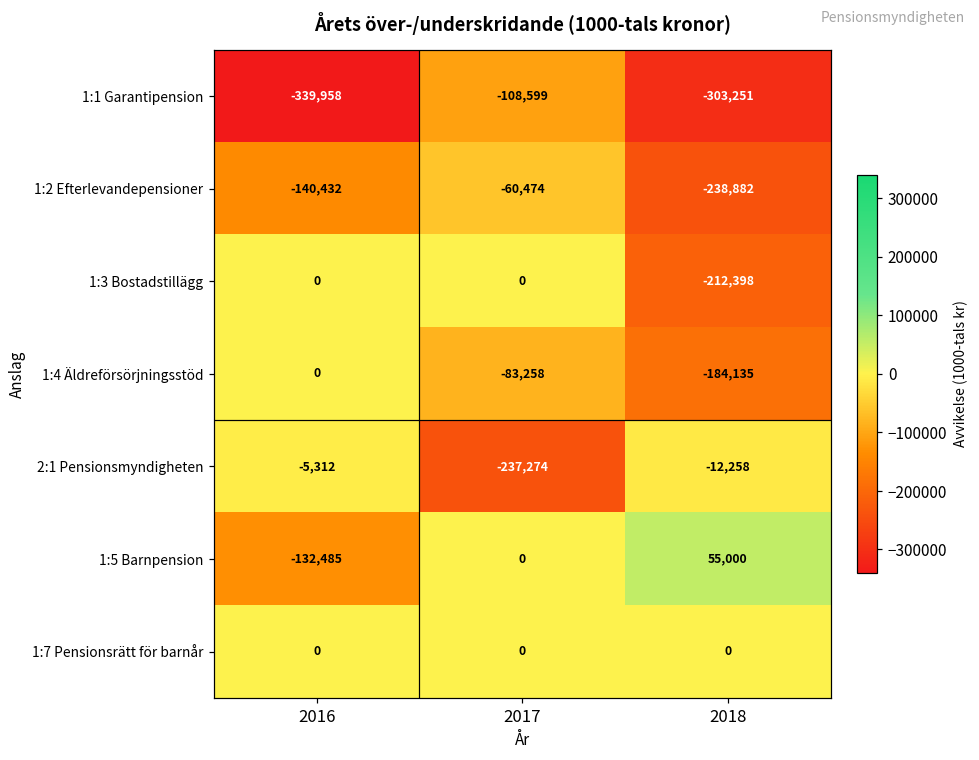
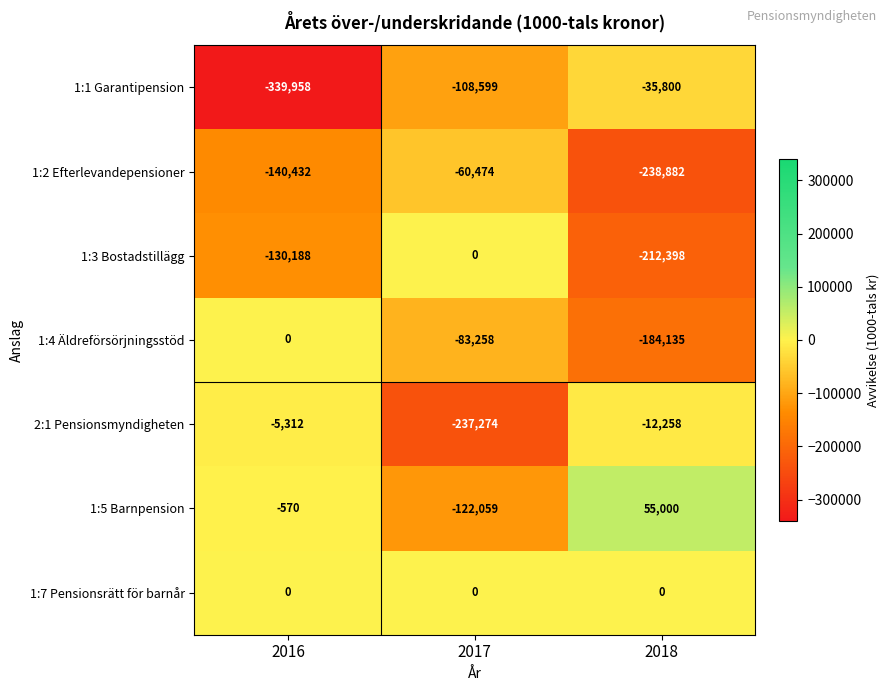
  {
    "1:1 Garantipension": {
      "2016": "-339,958",
      "2017": "-108,599",
-     "2018": "-303,251"
+     "2018": "-35,800"
    },
    "1:2 Efterlevandepensioner": {
      "2016": "-140,432",
      "2017": "-60,474",
      "2018": "-238,882"
    },
    "1:3 Bostadstillägg": {
-     "2016": "0",
+     "2016": "-130,188",
      "2017": "0",
      "2018": "-212,398"
    },
    "1:4 Äldreförsörjningsstöd": {
      "2016": "0",
      "2017": "-83,258",
      "2018": "-184,135"
    },
    "2:1 Pensionsmyndigheten": {
      "2016": "-5,312",
      "2017": "-237,274",
      "2018": "-12,258"
    },
    "1:5 Barnpension": {
-     "2016": "-132,485",
-     "2017": "0",
+     "2016": "-570",
+     "2017": "-122,059",
      "2018": "55,000"
    },
    "1:7 Pensionsrätt för barnår": {
      "2016": "0",
      "2017": "0",
      "2018": "0"
    }
  }
